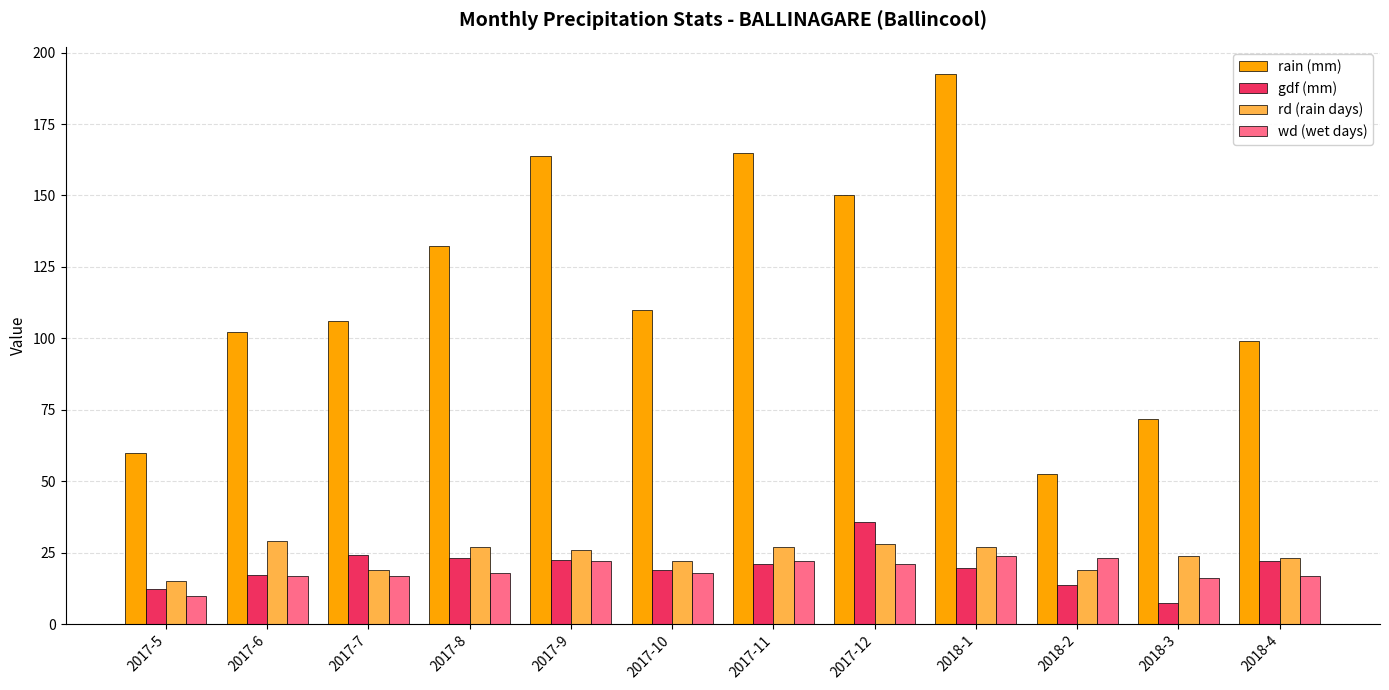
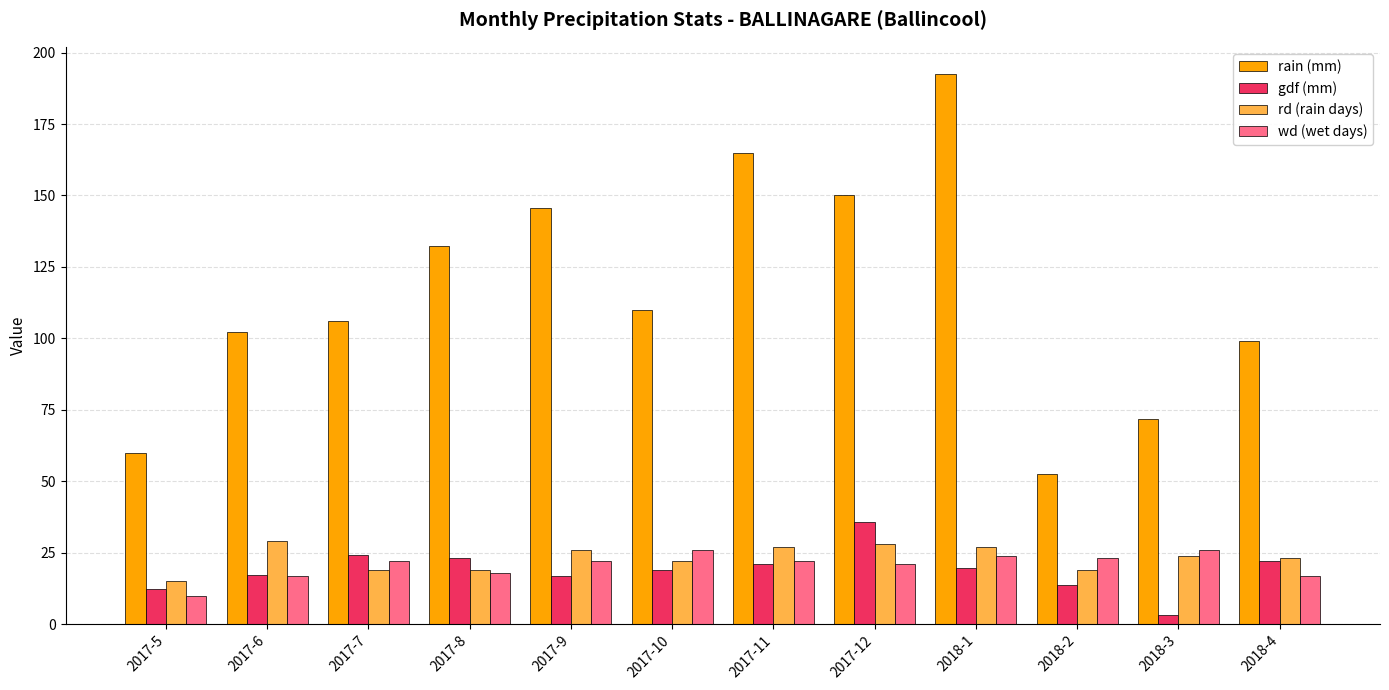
  {
    "rain (mm)": {
      "2017-5": 60,
      "2017-6": 102,
      "2017-7": 106,
      "2017-8": 132,
-     "2017-9": 164,
+     "2017-9": 146,
      "2017-10": 110,
      "2017-11": 165,
      "2017-12": 150,
      "2018-1": 192,
      "2018-2": 53,
      "2018-3": 72,
      "2018-4": 99
    },
    "gdf (mm)": {
      "2017-5": 12,
      "2017-6": 17,
      "2017-7": 24,
      "2017-8": 23,
-     "2017-9": 23,
+     "2017-9": 17,
      "2017-10": 19,
      "2017-11": 21,
      "2017-12": 36,
      "2018-1": 20,
      "2018-2": 14,
-     "2018-3": 7,
+     "2018-3": 3,
      "2018-4": 22
    },
    "rd (rain days)": {
      "2017-5": 15,
      "2017-6": 29,
      "2017-7": 19,
-     "2017-8": 27,
+     "2017-8": 19,
      "2017-9": 26,
      "2017-10": 22,
      "2017-11": 27,
      "2017-12": 28,
      "2018-1": 27,
      "2018-2": 19,
      "2018-3": 24,
      "2018-4": 23
    },
    "wd (wet days)": {
      "2017-5": 10,
      "2017-6": 17,
-     "2017-7": 17,
+     "2017-7": 22,
      "2017-8": 18,
      "2017-9": 22,
-     "2017-10": 18,
+     "2017-10": 26,
      "2017-11": 22,
      "2017-12": 21,
      "2018-1": 24,
      "2018-2": 23,
-     "2018-3": 16,
+     "2018-3": 26,
      "2018-4": 17
    }
  }
